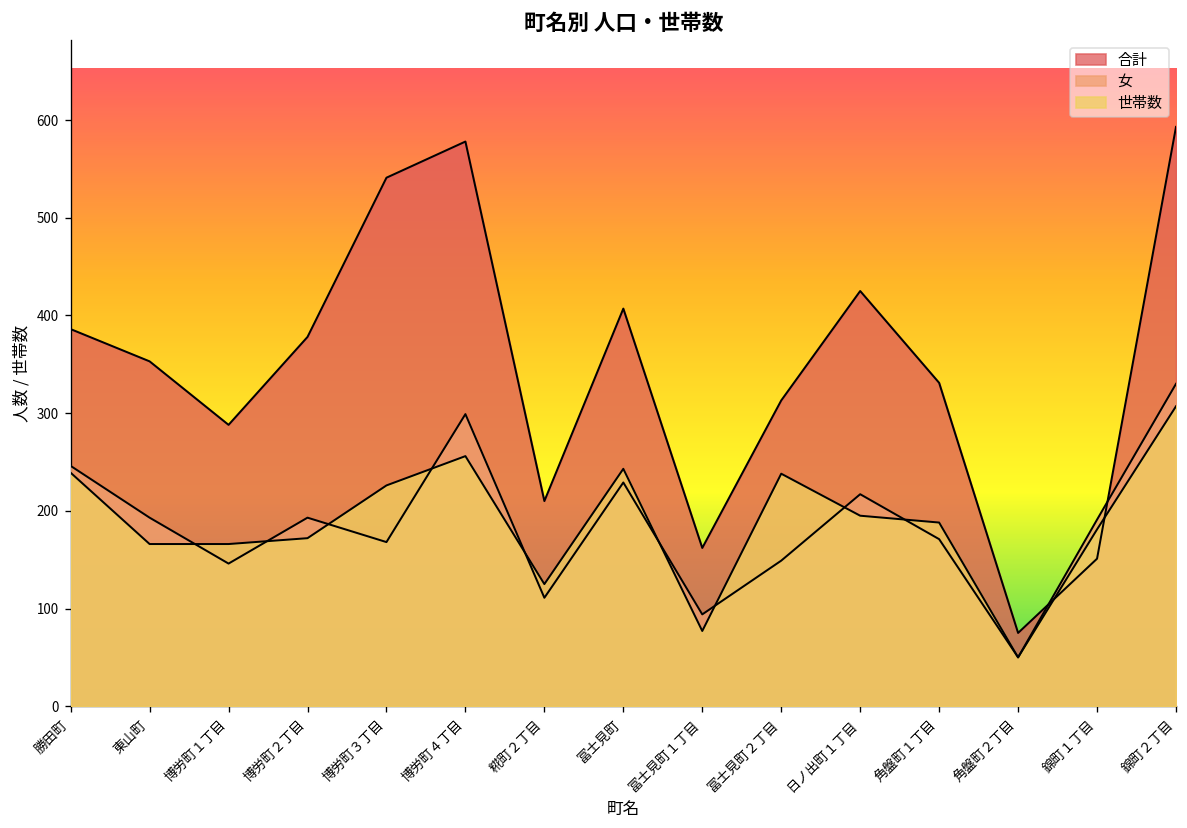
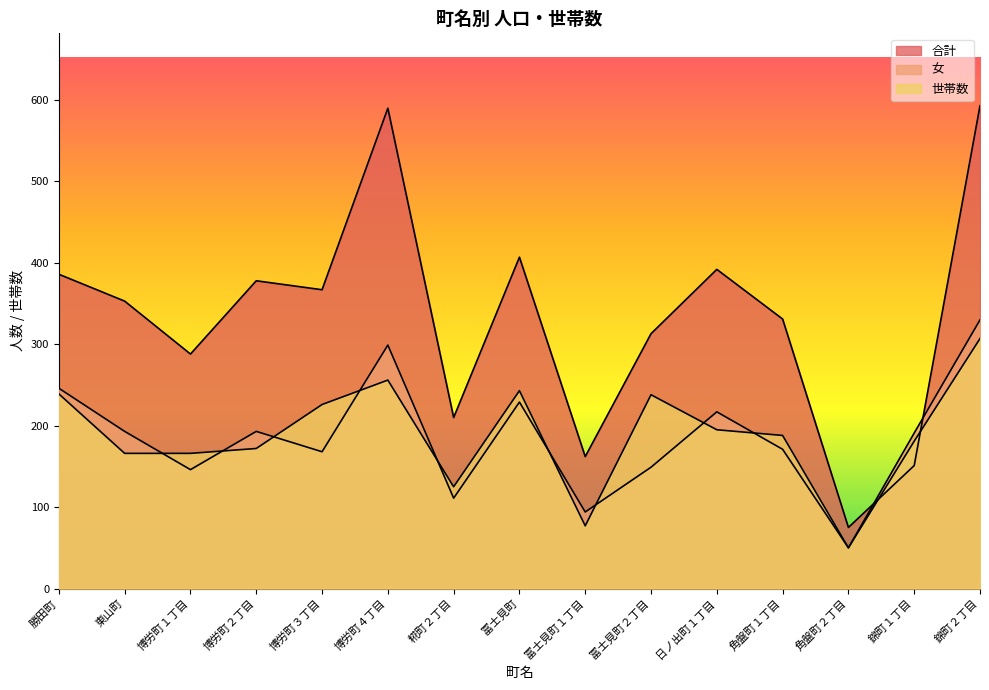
  {
    "合計": {
      "勝田町": 390,
      "東山町": 350,
      "博労町１丁目": 290,
      "博労町２丁目": 380,
-     "博労町３丁目": 540,
-     "博労町４丁目": 580,
+     "博労町３丁目": 370,
+     "博労町４丁目": 590,
      "糀町２丁目": 210,
      "冨士見町": 410,
      "冨士見町１丁目": 160,
      "冨士見町２丁目": 310,
-     "日ノ出町１丁目": 430,
+     "日ノ出町１丁目": 390,
      "角盤町１丁目": 330,
      "角盤町２丁目": 80,
      "錦町１丁目": 150,
      "錦町２丁目": 590
    }
  }
